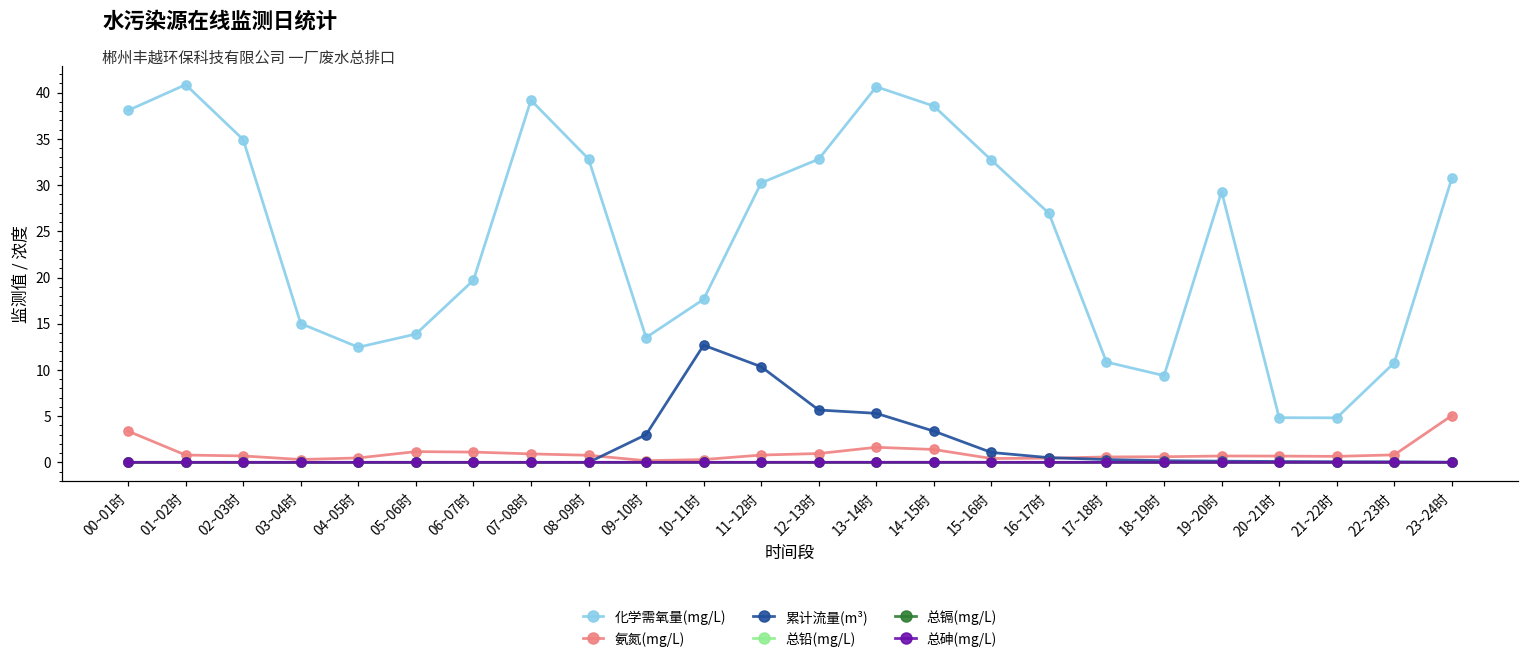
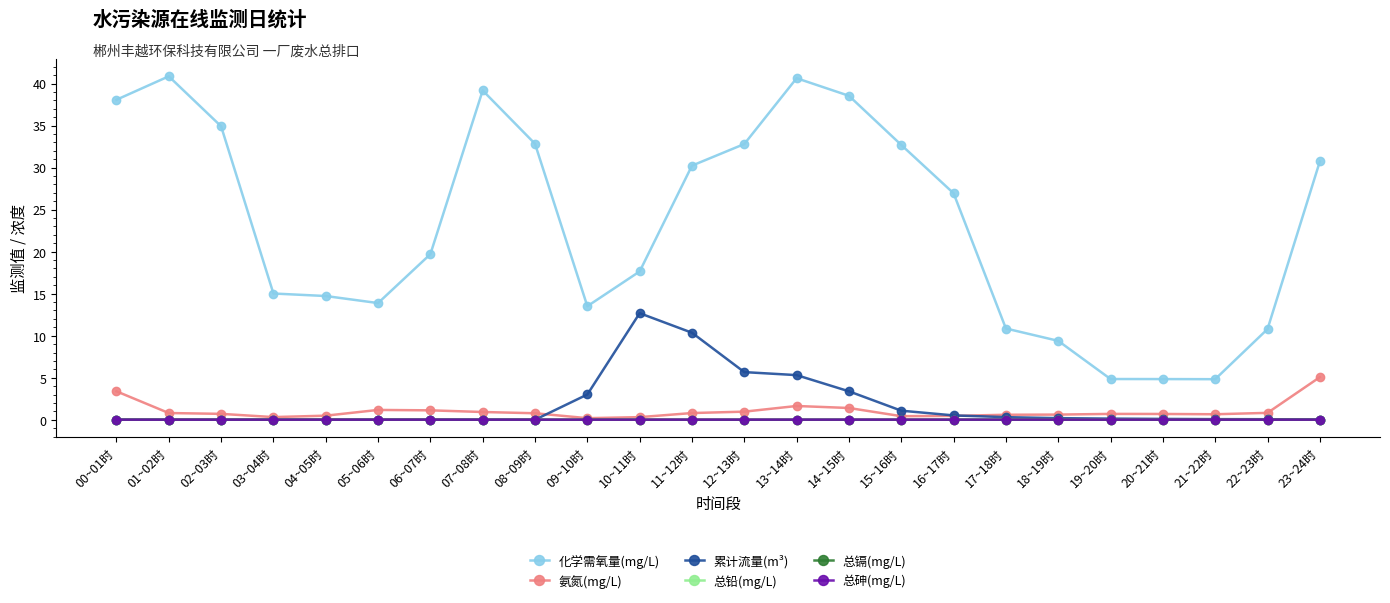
  {
    "化学需氧量(mg/L)": {
      "00~01时": 38,
      "01~02时": 41,
      "02~03时": 35,
      "03~04时": 15,
-     "04~05时": 12,
+     "04~05时": 15,
      "05~06时": 14,
      "06~07时": 20,
      "07~08时": 39,
      "08~09时": 33,
      "09~10时": 14,
      "10~11时": 18,
      "11~12时": 30,
      "12~13时": 33,
      "13~14时": 41,
      "14~15时": 39,
      "15~16时": 33,
      "16~17时": 27,
      "17~18时": 11,
      "18~19时": 9,
-     "19~20时": 29,
+     "19~20时": 5,
      "20~21时": 5,
      "21~22时": 5,
      "22~23时": 11,
      "23~24时": 31
    },
    "氨氮(mg/L)": {
      "00~01时": 3,
      "01~02时": 1,
      "02~03时": 1,
      "03~04时": 0,
      "04~05时": 0,
      "05~06时": 1,
      "06~07时": 1,
      "07~08时": 1,
      "08~09时": 1,
      "11~12时": 1,
      "12~13时": 1,
      "13~14时": 2,
      "14~15时": 1,
      "15~16时": 0,
      "18~19时": 1,
      "19~20时": 1,
      "20~21时": 1,
      "21~22时": 1,
      "22~23时": 1,
      "23~24时": 5
    },
    "累计流量(m³)": {
      "09~10时": 3,
      "10~11时": 13,
      "11~12时": 10,
      "12~13时": 6,
      "13~14时": 5,
      "14~15时": 3,
      "15~16时": 1
    }
  }
